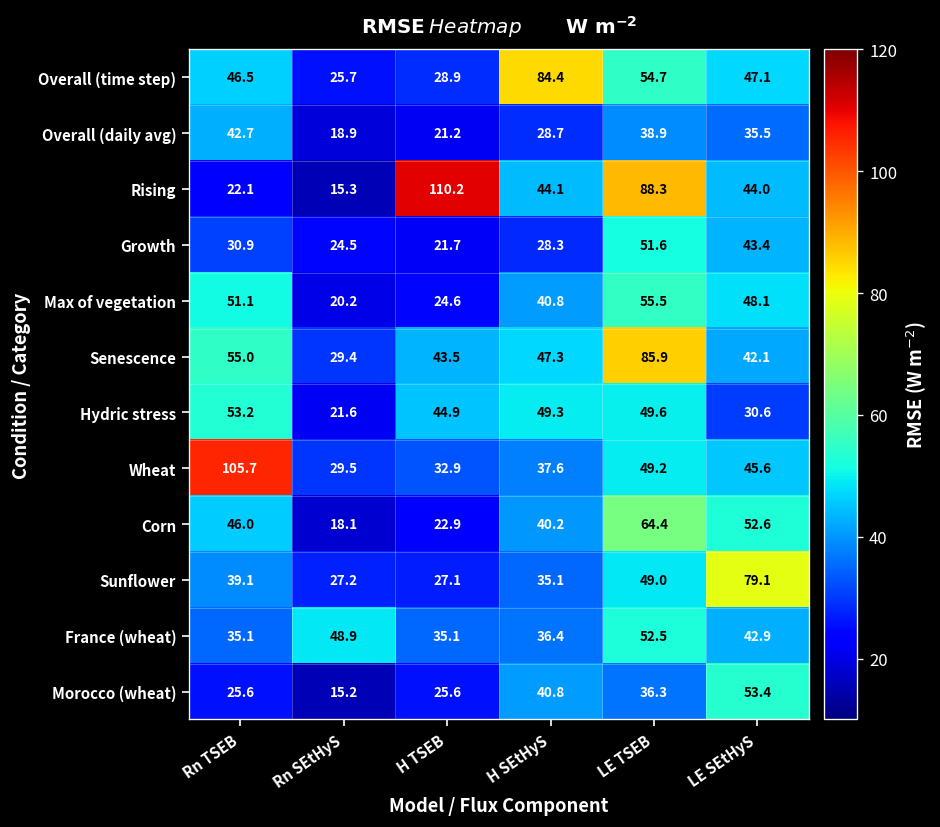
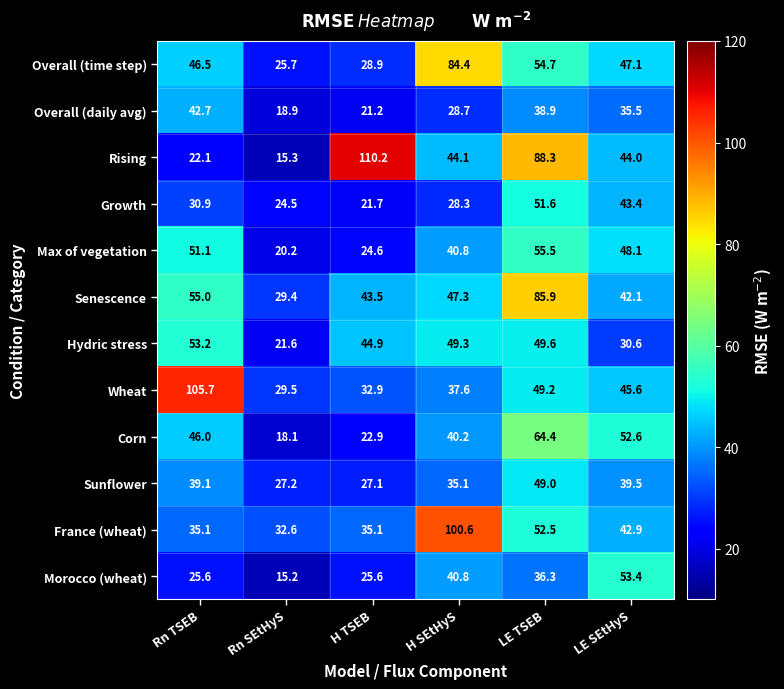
  {
    "Overall (time step)": {
      "Rn TSEB": 46.5,
      "Rn SEtHyS": 25.7,
      "H TSEB": 28.9,
      "H SEtHyS": 84.4,
      "LE TSEB": 54.7,
      "LE SEtHyS": 47.1
    },
    "Overall (daily avg)": {
      "Rn TSEB": 42.7,
      "Rn SEtHyS": 18.9,
      "H TSEB": 21.2,
      "H SEtHyS": 28.7,
      "LE TSEB": 38.9,
      "LE SEtHyS": 35.5
    },
    "Rising": {
      "Rn TSEB": 22.1,
      "Rn SEtHyS": 15.3,
      "H TSEB": 110.2,
      "H SEtHyS": 44.1,
      "LE TSEB": 88.3,
      "LE SEtHyS": 44.0
    },
    "Growth": {
      "Rn TSEB": 30.9,
      "Rn SEtHyS": 24.5,
      "H TSEB": 21.7,
      "H SEtHyS": 28.3,
      "LE TSEB": 51.6,
      "LE SEtHyS": 43.4
    },
    "Max of vegetation": {
      "Rn TSEB": 51.1,
      "Rn SEtHyS": 20.2,
      "H TSEB": 24.6,
      "H SEtHyS": 40.8,
      "LE TSEB": 55.5,
      "LE SEtHyS": 48.1
    },
    "Senescence": {
      "Rn TSEB": 55.0,
      "Rn SEtHyS": 29.4,
      "H TSEB": 43.5,
      "H SEtHyS": 47.3,
      "LE TSEB": 85.9,
      "LE SEtHyS": 42.1
    },
    "Hydric stress": {
      "Rn TSEB": 53.2,
      "Rn SEtHyS": 21.6,
      "H TSEB": 44.9,
      "H SEtHyS": 49.3,
      "LE TSEB": 49.6,
      "LE SEtHyS": 30.6
    },
    "Wheat": {
      "Rn TSEB": 105.7,
      "Rn SEtHyS": 29.5,
      "H TSEB": 32.9,
      "H SEtHyS": 37.6,
      "LE TSEB": 49.2,
      "LE SEtHyS": 45.6
    },
    "Corn": {
      "Rn TSEB": 46.0,
      "Rn SEtHyS": 18.1,
      "H TSEB": 22.9,
      "H SEtHyS": 40.2,
      "LE TSEB": 64.4,
      "LE SEtHyS": 52.6
    },
    "Sunflower": {
      "Rn TSEB": 39.1,
      "Rn SEtHyS": 27.2,
      "H TSEB": 27.1,
      "H SEtHyS": 35.1,
      "LE TSEB": 49.0,
-     "LE SEtHyS": 79.1
+     "LE SEtHyS": 39.5
    },
    "France (wheat)": {
      "Rn TSEB": 35.1,
-     "Rn SEtHyS": 48.9,
+     "Rn SEtHyS": 32.6,
      "H TSEB": 35.1,
-     "H SEtHyS": 36.4,
+     "H SEtHyS": 100.6,
      "LE TSEB": 52.5,
      "LE SEtHyS": 42.9
    },
    "Morocco (wheat)": {
      "Rn TSEB": 25.6,
      "Rn SEtHyS": 15.2,
      "H TSEB": 25.6,
      "H SEtHyS": 40.8,
      "LE TSEB": 36.3,
      "LE SEtHyS": 53.4
    }
  }
